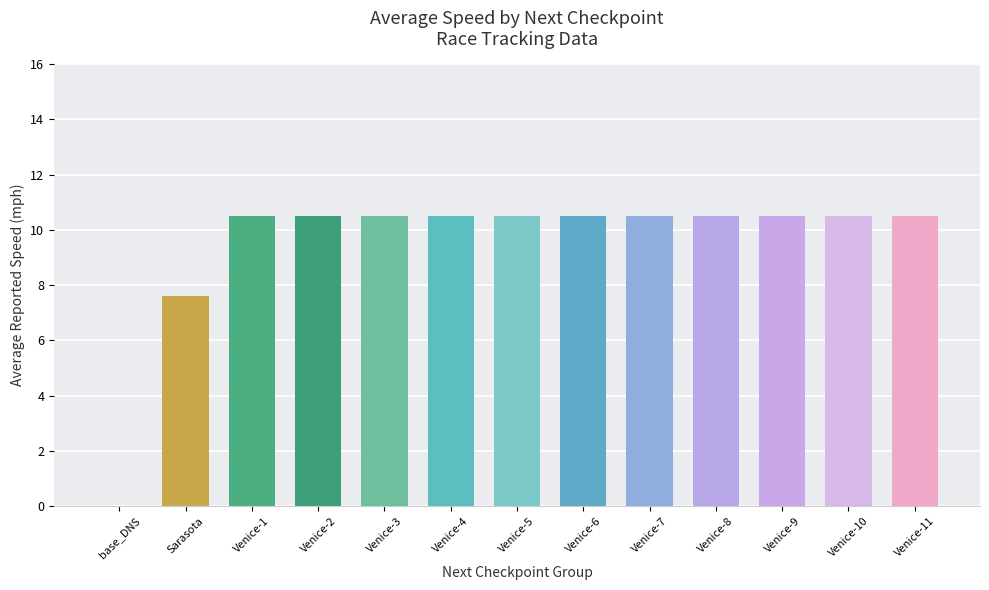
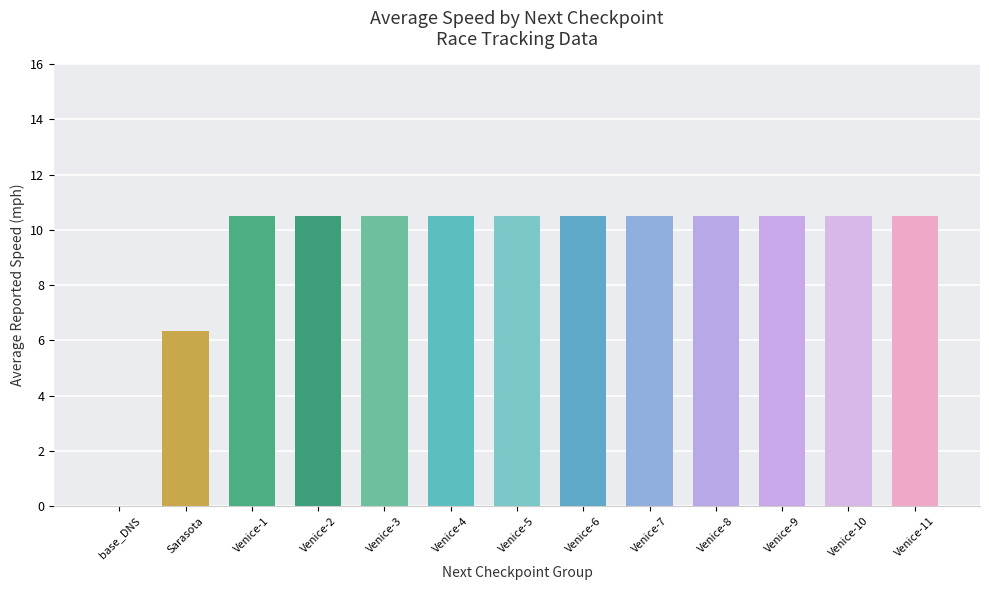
  {
    "base_DNS": 0.0,
-   "Sarasota": 7.6,
+   "Sarasota": 6.3,
    "Venice-1": 10.5,
    "Venice-2": 10.5,
    "Venice-3": 10.5,
    "Venice-4": 10.5,
    "Venice-5": 10.5,
    "Venice-6": 10.5,
    "Venice-7": 10.5,
    "Venice-8": 10.5,
    "Venice-9": 10.5,
    "Venice-10": 10.5,
    "Venice-11": 10.5
  }
